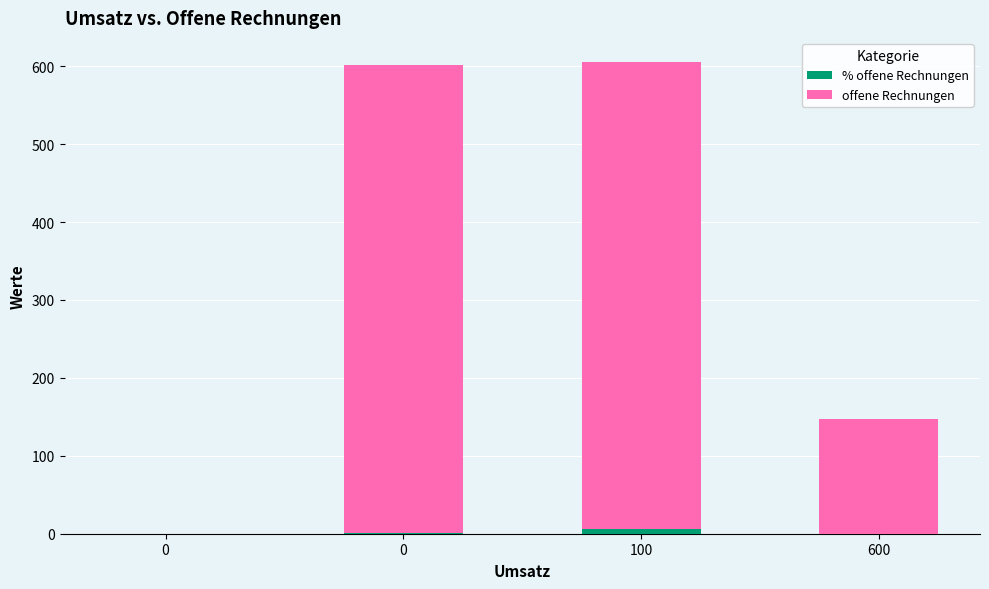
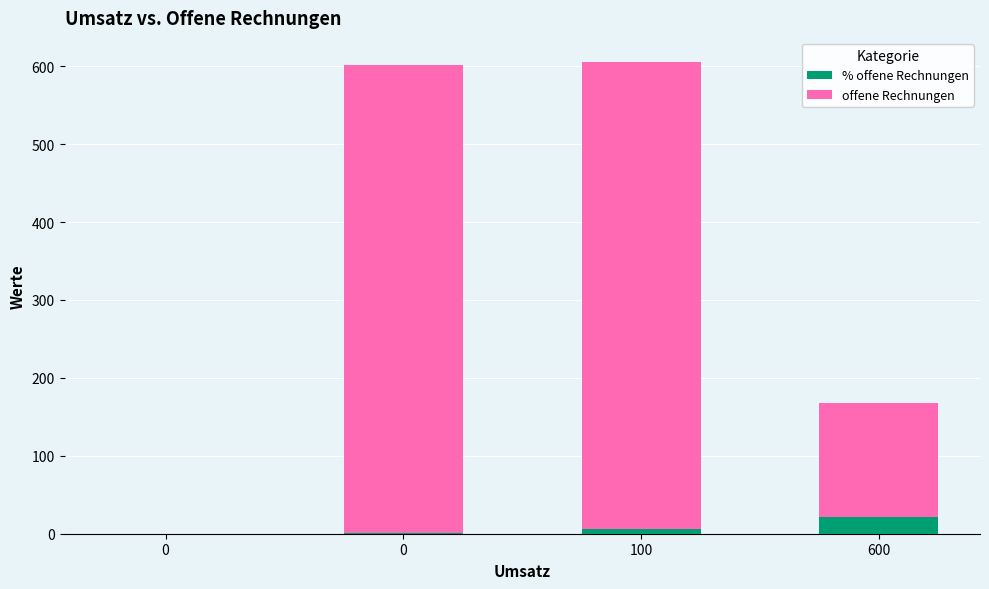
  {
    "% offene Rechnungen": {
      "100": 10,
-     "600": 0
+     "600": 20
    },
    "offene Rechnungen": {
      "100": 600,
      "600": 150
    }
  }
